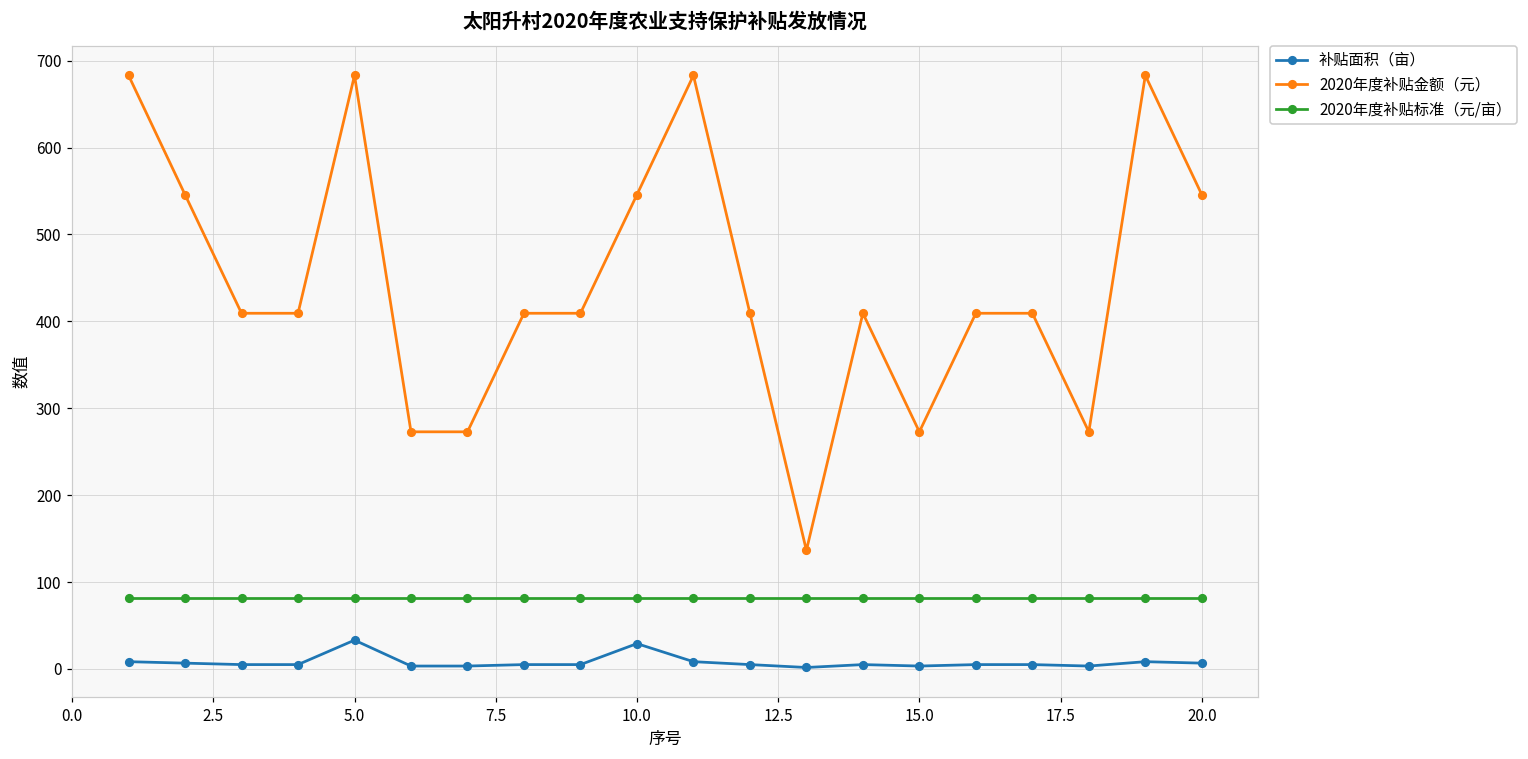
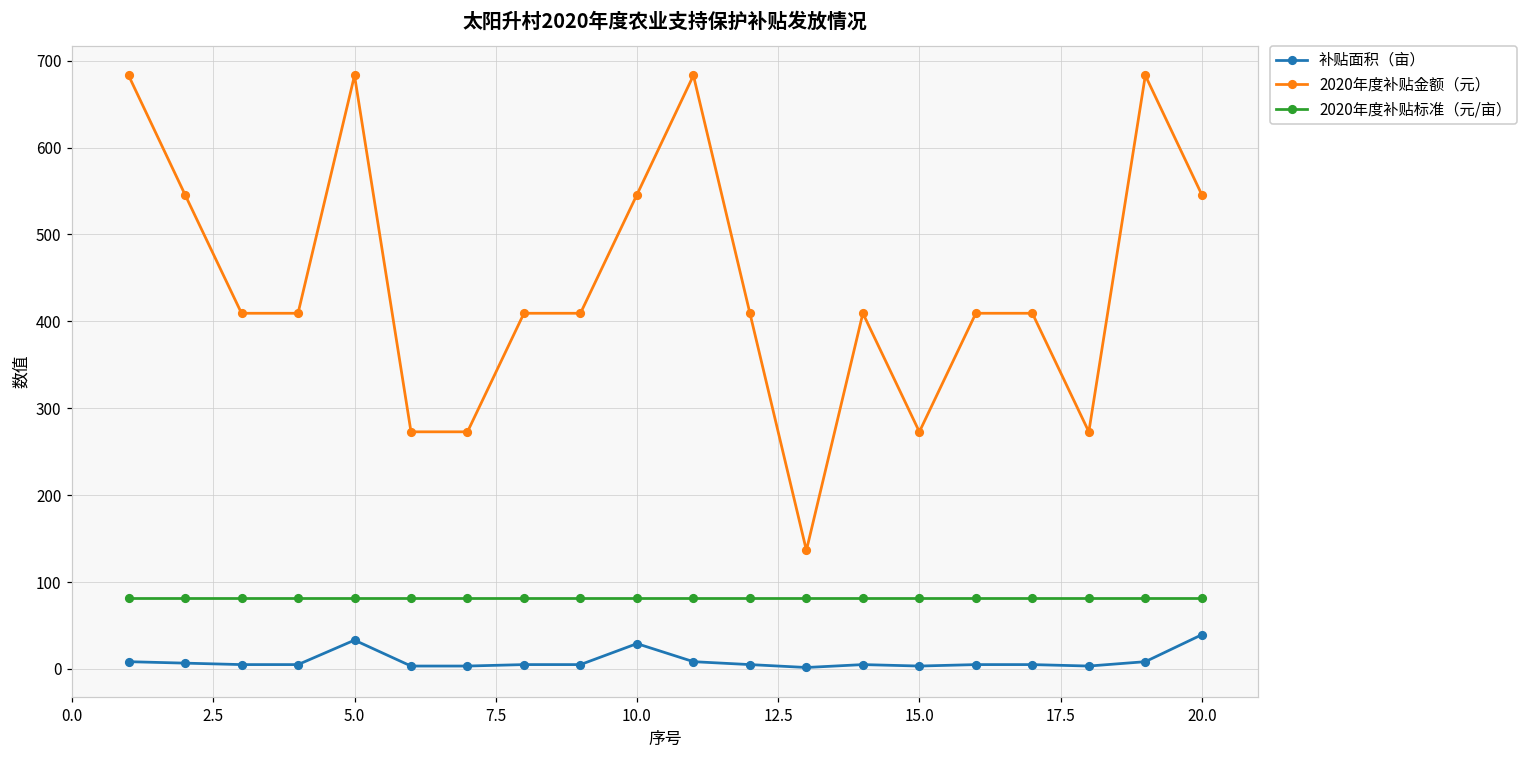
  {
    "补贴面积（亩）": {
      "5.0": 30,
      "10.0": 30,
      "15.0": 0,
-     "20.0": 10
+     "20.0": 40
    },
    "2020年度补贴金额（元）": {
      "5.0": 680,
      "10.0": 550,
      "15.0": 270,
      "20.0": 550
    },
    "2020年度补贴标准（元/亩）": {
      "5.0": 80,
      "10.0": 80,
      "15.0": 80,
      "20.0": 80
    }
  }
